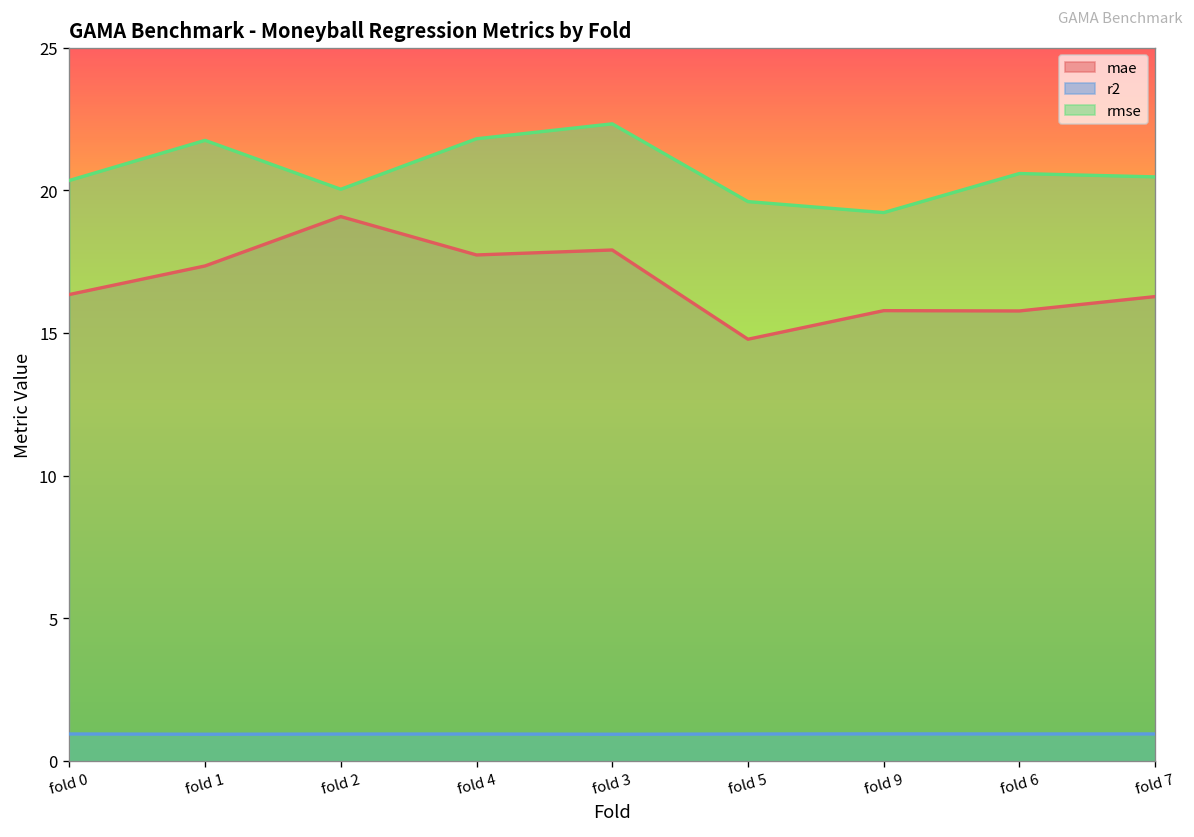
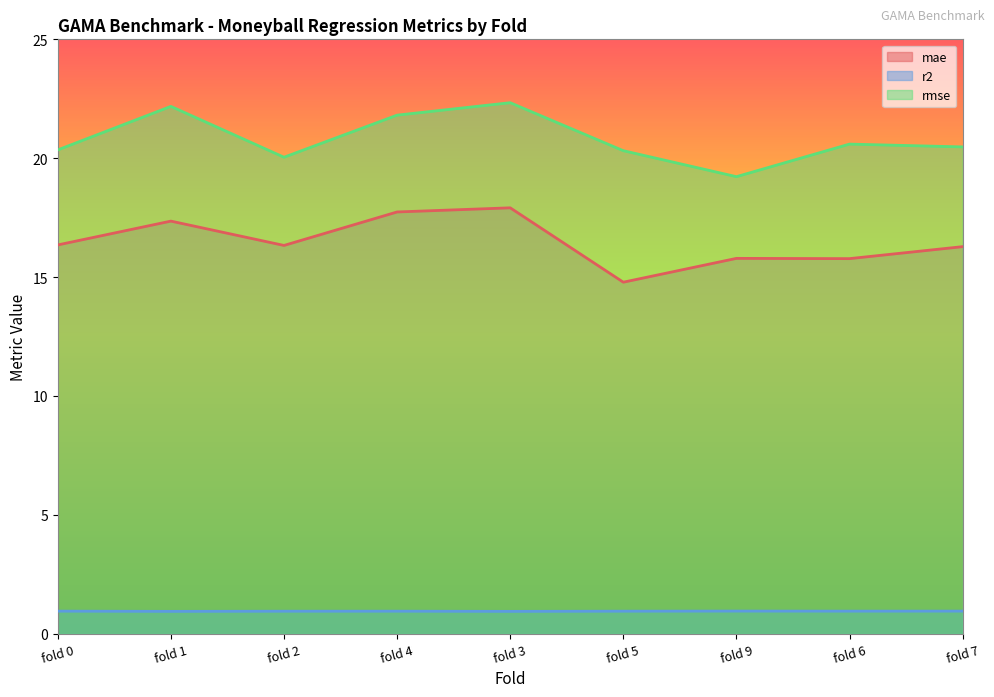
  {
    "mae": {
      "fold 0": 16.4,
      "fold 1": 17.4,
-     "fold 2": 19.1,
+     "fold 2": 16.3,
      "fold 4": 17.7,
      "fold 3": 17.9,
      "fold 5": 14.8,
      "fold 9": 15.8,
      "fold 6": 15.8,
      "fold 7": 16.3
    },
    "r2": {
      "fold 0": 0.9,
      "fold 1": 0.9,
      "fold 2": 0.9,
      "fold 4": 0.9,
      "fold 3": 0.9,
      "fold 5": 0.9,
      "fold 9": 1.0,
      "fold 6": 0.9,
      "fold 7": 1.0
    },
    "rmse": {
      "fold 0": 20.3,
-     "fold 1": 21.8,
+     "fold 1": 22.2,
      "fold 2": 20.0,
      "fold 4": 21.8,
      "fold 3": 22.3,
-     "fold 5": 19.6,
+     "fold 5": 20.3,
      "fold 9": 19.2,
      "fold 6": 20.6,
      "fold 7": 20.5
    }
  }
